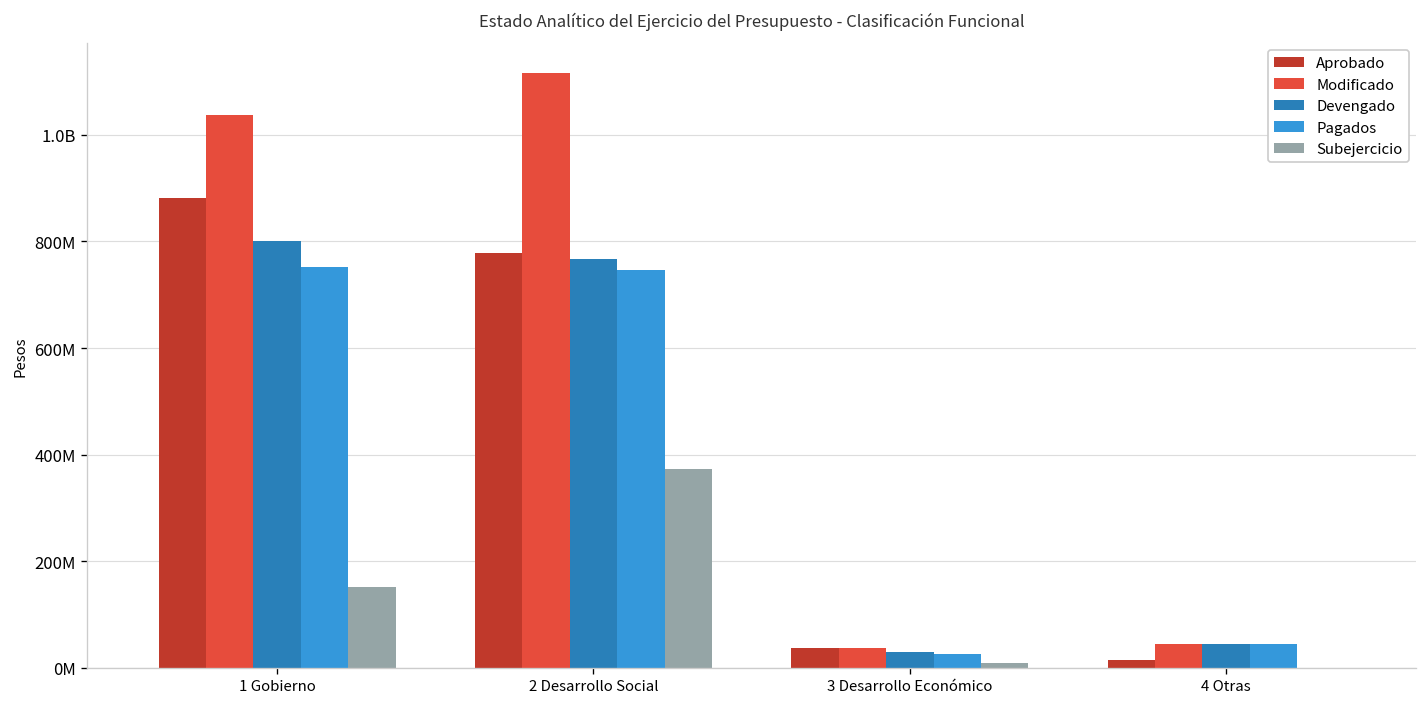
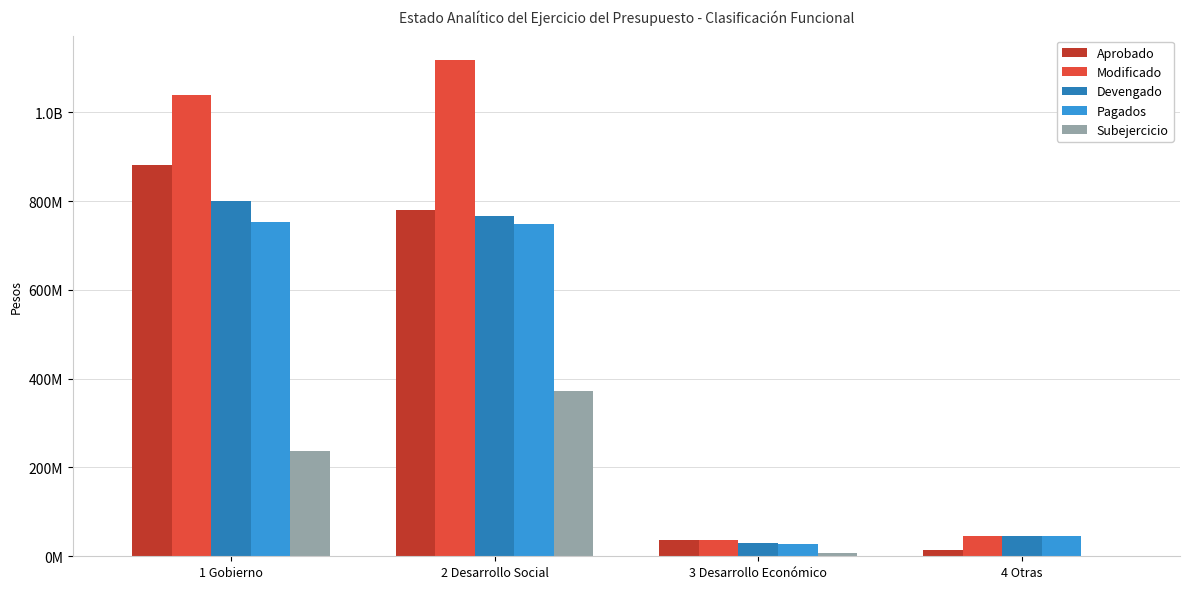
  {
    "Subejercicio": {
-     "1 Gobierno": 150000000,
+     "1 Gobierno": 240000000,
      "2 Desarrollo Social": 370000000,
      "3 Desarrollo Económico": 10000000,
      "4 Otras": 0
    }
  }
